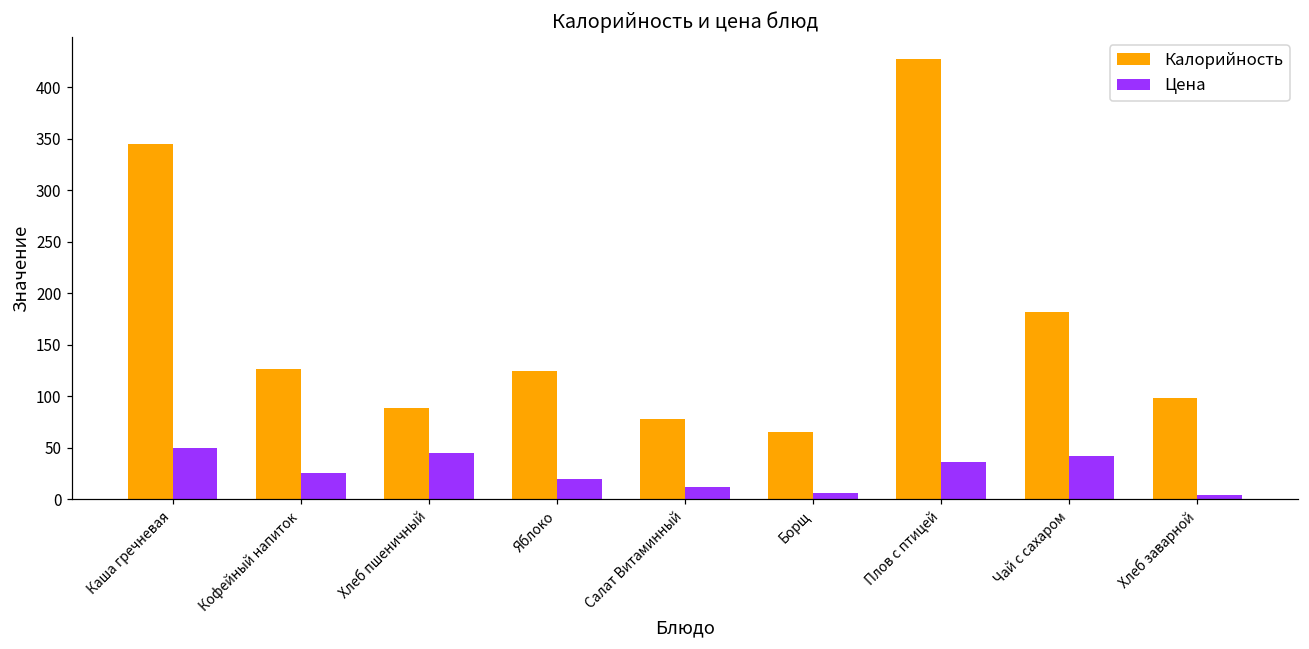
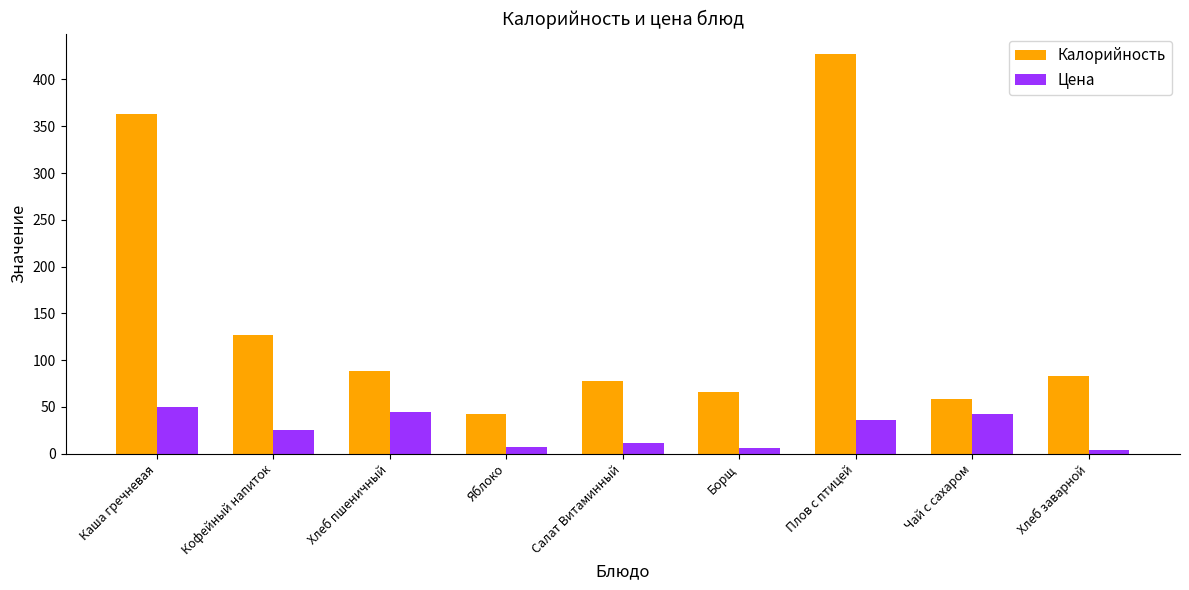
  {
    "Калорийность": {
-     "Каша гречневая": 350,
+     "Каша гречневая": 360,
      "Кофейный напиток": 130,
      "Хлеб пшеничный": 90,
-     "Яблоко": 120,
+     "Яблоко": 40,
      "Салат Витаминный": 80,
      "Борщ": 70,
      "Плов с птицей": 430,
-     "Чай с сахаром": 180,
-     "Хлеб заварной": 100
+     "Чай с сахаром": 60,
+     "Хлеб заварной": 80
    },
    "Цена": {
      "Каша гречневая": 50,
      "Кофейный напиток": 30,
      "Хлеб пшеничный": 40,
-     "Яблоко": 20,
+     "Яблоко": 10,
      "Салат Витаминный": 10,
      "Борщ": 10,
      "Плов с птицей": 40,
      "Чай с сахаром": 40,
      "Хлеб заварной": 0
    }
  }
